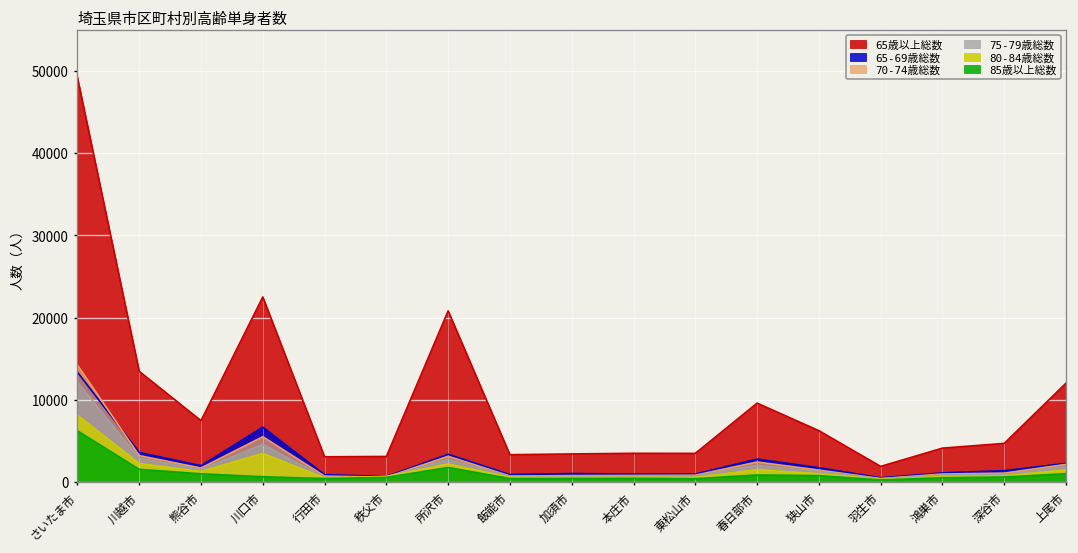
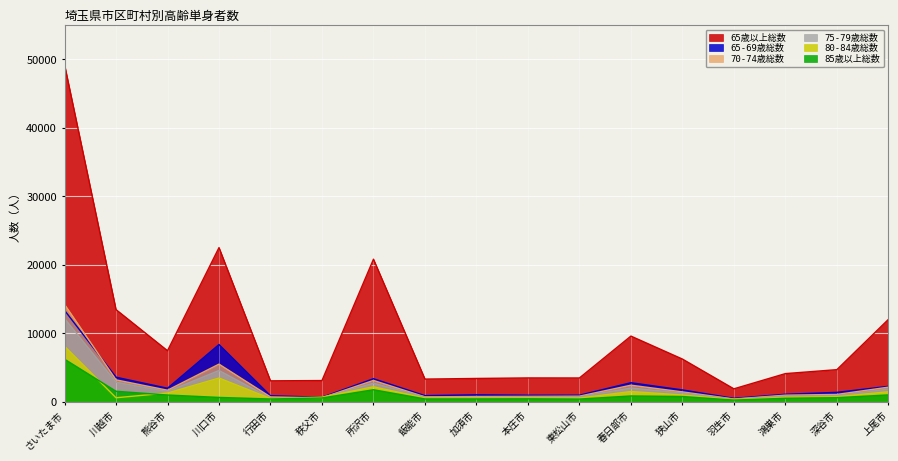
  {
    "65歳以上総数": {
      "さいたま市": 49000,
      "川越市": 13000,
      "熊谷市": 7000,
      "川口市": 23000,
      "行田市": 3000,
      "秩父市": 3000,
      "所沢市": 21000,
      "飯能市": 3000,
      "加須市": 3000,
      "本庄市": 3000,
      "東松山市": 3000,
      "春日部市": 10000,
      "狭山市": 6000,
      "羽生市": 2000,
      "鴻巣市": 4000,
      "深谷市": 5000,
      "上尾市": 12000
    },
    "65-69歳総数": {
      "さいたま市": 13000,
      "川越市": 4000,
-     "川口市": 7000
+     "川口市": 8000
    },
    "70-74歳総数": {
      "さいたま市": 14000,
      "川口市": 6000
    },
    "75-79歳総数": {
      "さいたま市": 12000,
      "川口市": 5000,
      "所沢市": 3000,
      "春日部市": 2000
    },
    "80-84歳総数": {
      "さいたま市": 8000,
-     "川越市": 2000,
+     "川越市": 1000,
      "川口市": 3000,
      "所沢市": 2000,
      "春日部市": 2000,
      "上尾市": 1000
    },
    "85歳以上総数": {
      "さいたま市": 6000,
      "川越市": 2000,
      "川口市": 1000,
      "所沢市": 2000,
      "春日部市": 1000,
      "上尾市": 1000
    }
  }
